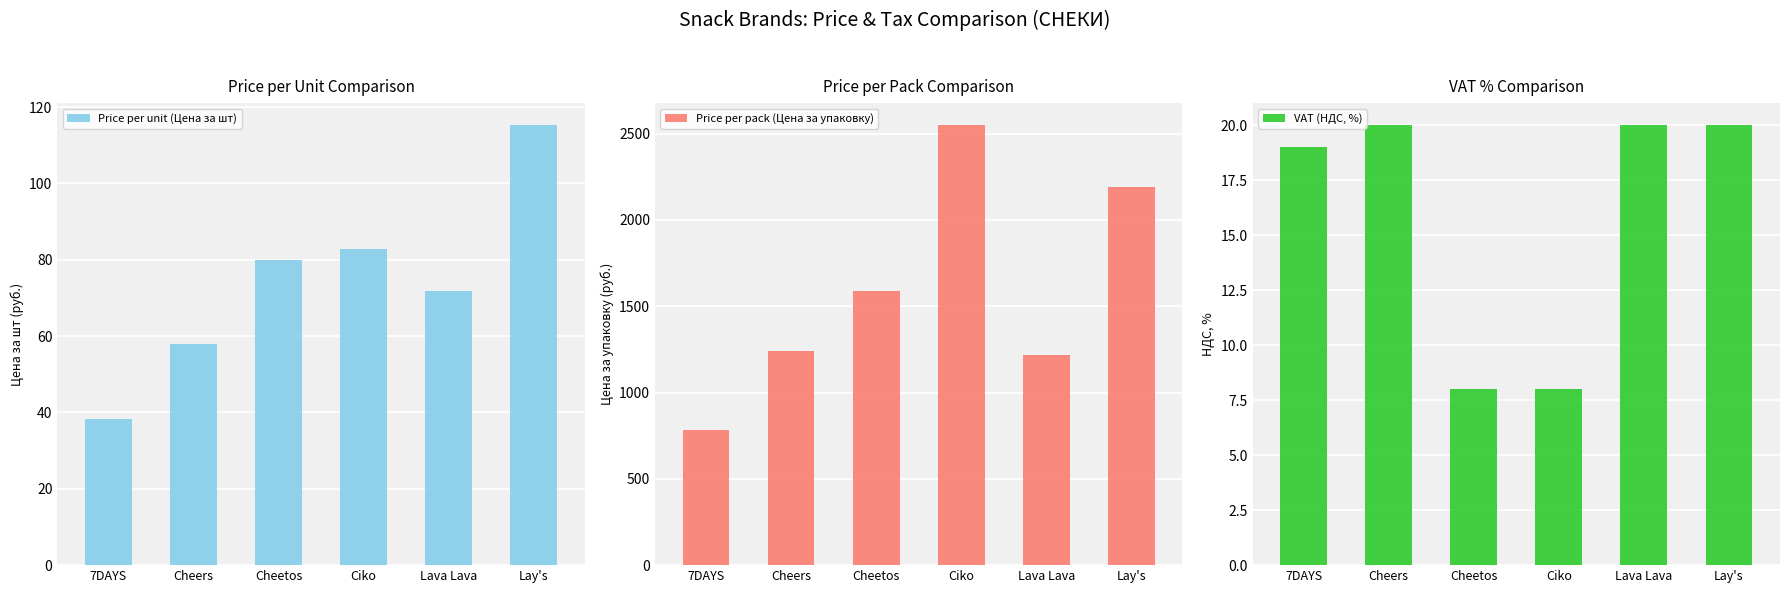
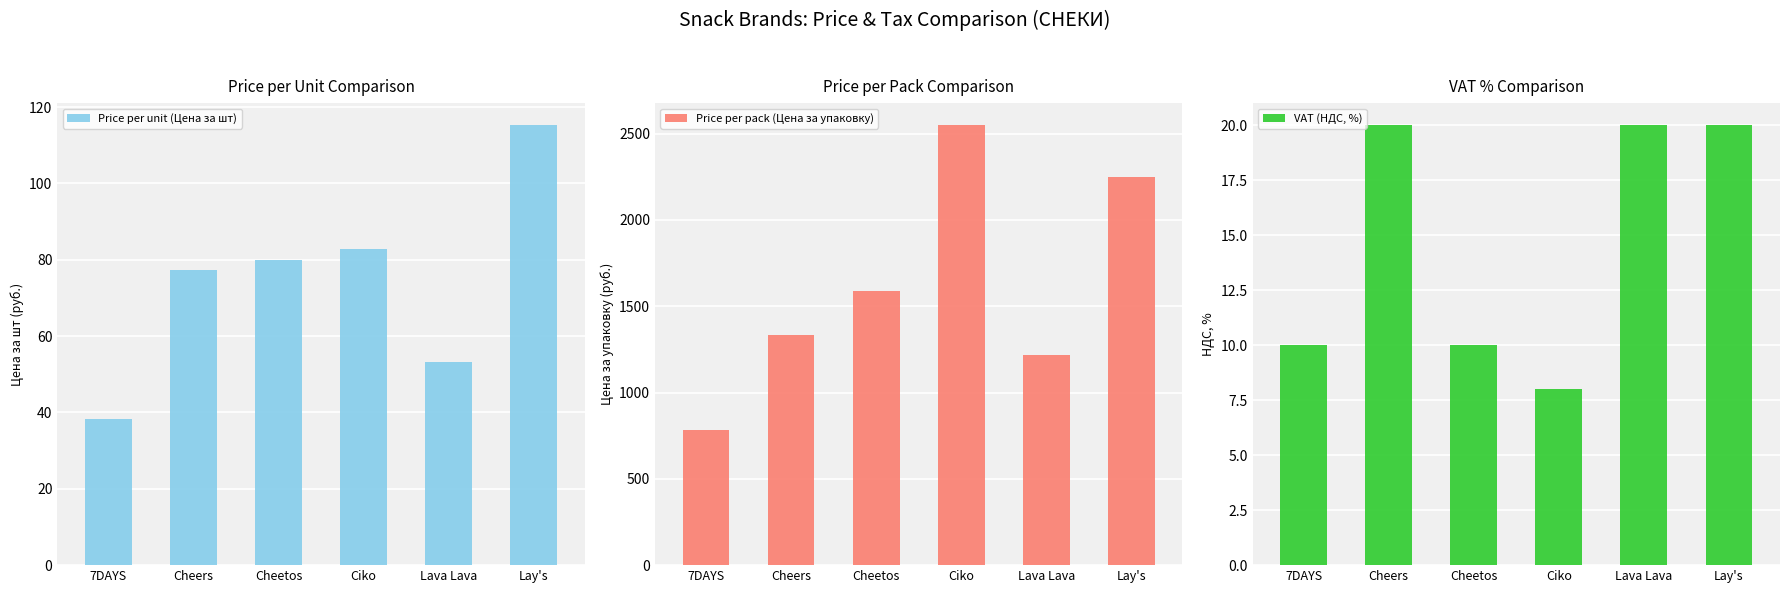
  {
    "Price per Unit Comparison": {
      "7DAYS": 38,
-     "Cheers": 58,
+     "Cheers": 77,
      "Cheetos": 80,
      "Ciko": 83,
-     "Lava Lava": 72,
+     "Lava Lava": 53,
      "Lay's": 115
    },
    "Price per Pack Comparison": {
      "7DAYS": 790,
-     "Cheers": 1240,
+     "Cheers": 1330,
      "Cheetos": 1590,
      "Ciko": 2550,
      "Lava Lava": 1220,
-     "Lay's": 2190
+     "Lay's": 2250
    },
    "VAT % Comparison": {
-     "7DAYS": 19,
+     "7DAYS": 10,
      "Cheers": 20,
-     "Cheetos": 8,
+     "Cheetos": 10,
      "Ciko": 8,
      "Lava Lava": 20,
      "Lay's": 20
    }
  }
